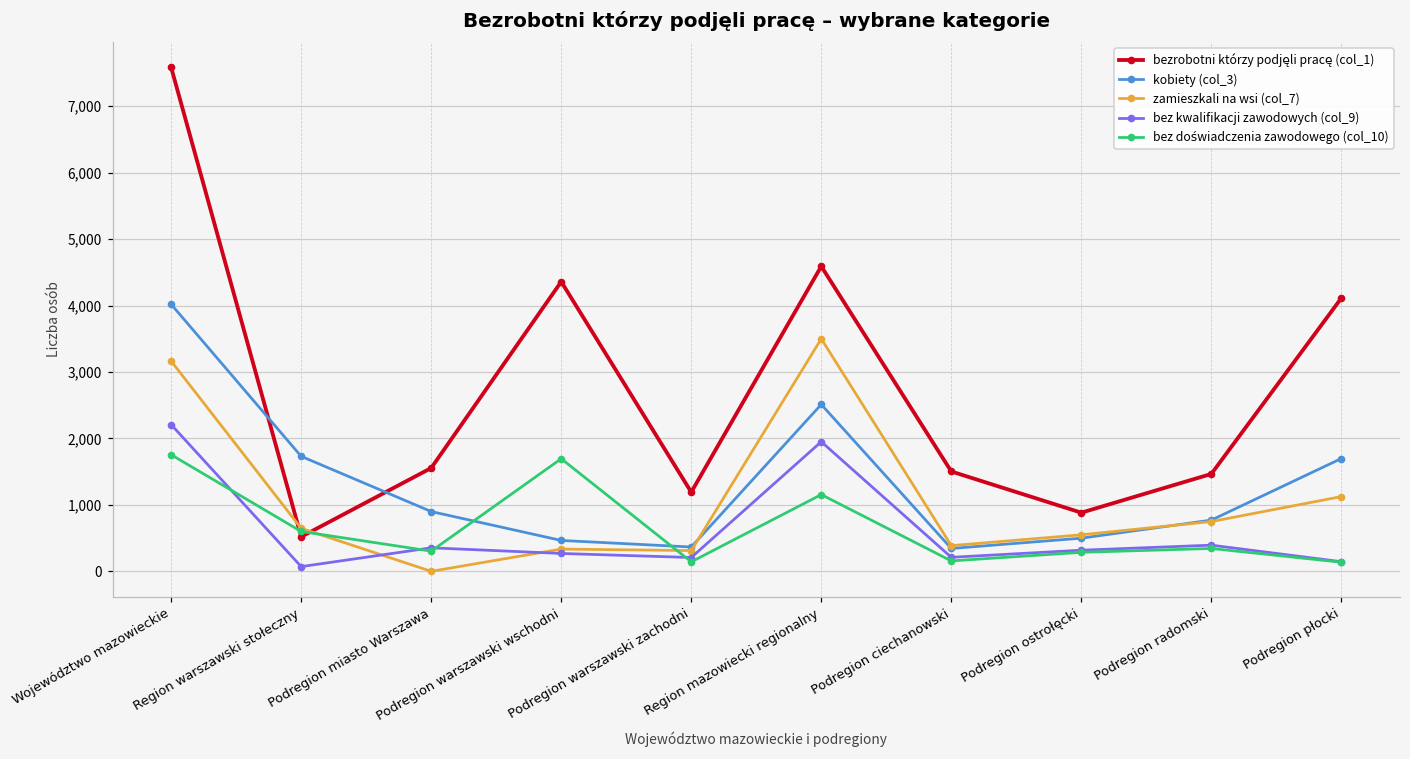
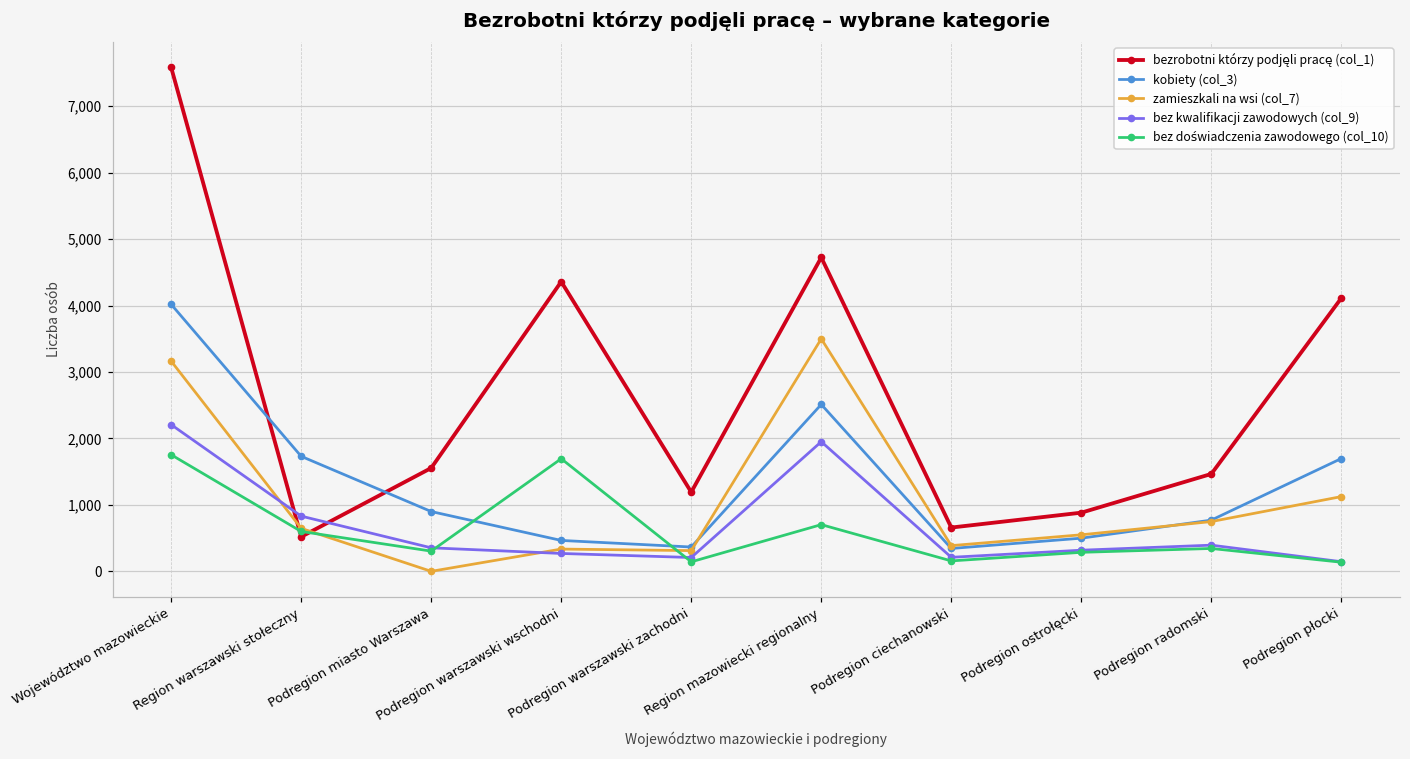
  {
    "bezrobotni którzy podjęli pracę (col_1)": {
      "Województwo mazowieckie": "7,600",
      "Region warszawski stołeczny": "500",
      "Podregion miasto Warszawa": "1,600",
      "Podregion warszawski wschodni": "4,400",
      "Podregion warszawski zachodni": "1,200",
-     "Region mazowiecki regionalny": "4,600",
-     "Podregion ciechanowski": "1,500",
+     "Region mazowiecki regionalny": "4,700",
+     "Podregion ciechanowski": "700",
      "Podregion ostrołęcki": "900",
      "Podregion radomski": "1,500",
      "Podregion płocki": "4,100"
    },
    "kobiety (col_3)": {
      "Województwo mazowieckie": "4,000",
      "Region warszawski stołeczny": "1,700",
      "Podregion miasto Warszawa": "900",
      "Podregion warszawski wschodni": "500",
      "Podregion warszawski zachodni": "400",
      "Region mazowiecki regionalny": "2,500",
      "Podregion ciechanowski": "300",
      "Podregion ostrołęcki": "500",
      "Podregion płocki": "1,700"
    },
    "zamieszkali na wsi (col_7)": {
      "Województwo mazowieckie": "3,200",
      "Region warszawski stołeczny": "600",
      "Podregion miasto Warszawa": "0",
      "Podregion warszawski wschodni": "300",
      "Podregion warszawski zachodni": "300",
      "Region mazowiecki regionalny": "3,500",
      "Podregion ciechanowski": "400",
      "Podregion ostrołęcki": "600",
      "Podregion płocki": "1,100"
    },
    "bez kwalifikacji zawodowych (col_9)": {
      "Województwo mazowieckie": "2,200",
-     "Region warszawski stołeczny": "100",
+     "Region warszawski stołeczny": "800",
      "Podregion miasto Warszawa": "400",
      "Podregion warszawski wschodni": "300",
      "Podregion warszawski zachodni": "200",
      "Region mazowiecki regionalny": "2,000",
      "Podregion ciechanowski": "200",
      "Podregion radomski": "400"
    },
    "bez doświadczenia zawodowego (col_10)": {
      "Województwo mazowieckie": "1,800",
      "Region warszawski stołeczny": "600",
      "Podregion miasto Warszawa": "300",
      "Podregion warszawski wschodni": "1,700",
      "Podregion warszawski zachodni": "100",
-     "Region mazowiecki regionalny": "1,200",
+     "Region mazowiecki regionalny": "700",
      "Podregion ciechanowski": "200",
      "Podregion radomski": "300"
    }
  }
